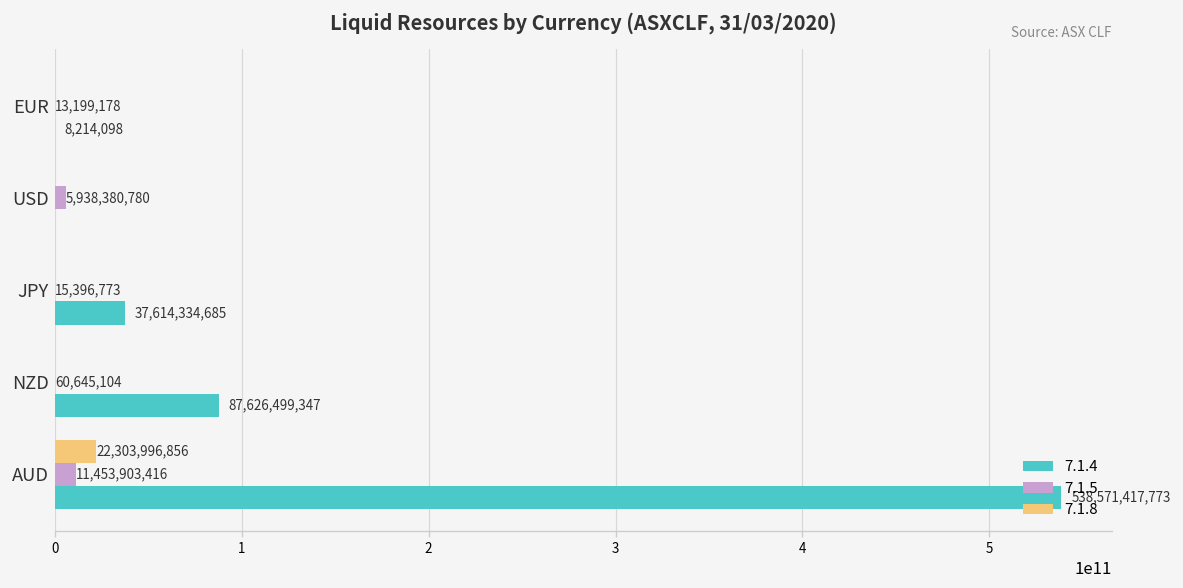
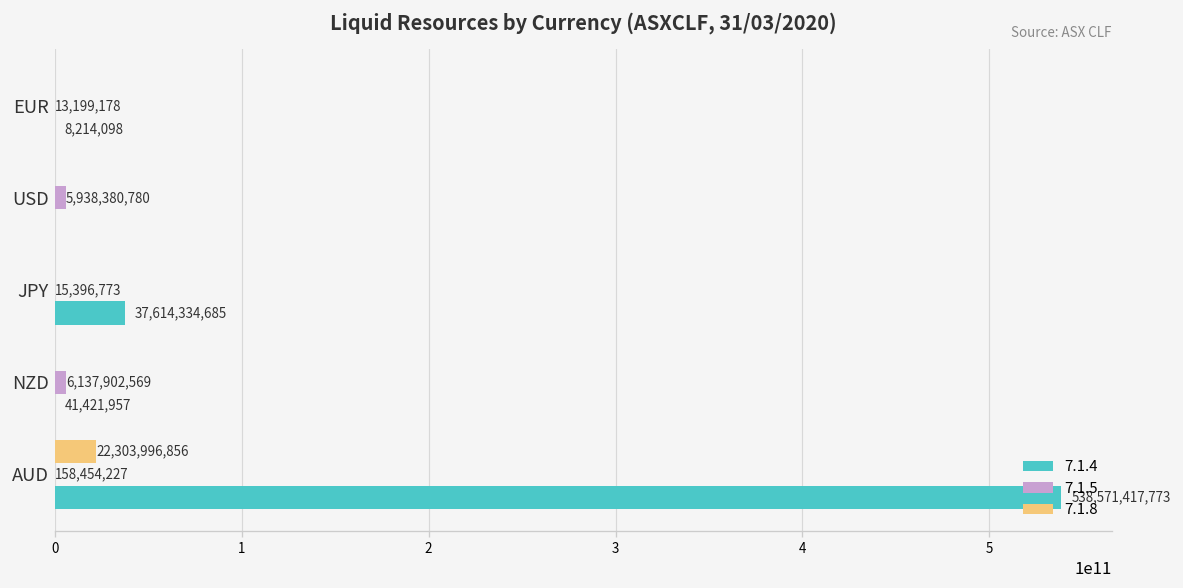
  {
    "7.1.4": {
      "EUR": "8,214,098",
      "JPY": "37,614,334,685",
-     "NZD": "87,626,499,347",
+     "NZD": "41,421,957",
      "AUD": "538,571,417,773"
    },
    "7.1.5": {
      "EUR": "13,199,178",
      "USD": "5,938,380,780",
      "JPY": "15,396,773",
-     "NZD": "60,645,104",
-     "AUD": "11,453,903,416"
+     "NZD": "6,137,902,569",
+     "AUD": "158,454,227"
    },
    "7.1.8": {
      "AUD": "22,303,996,856"
    }
  }
